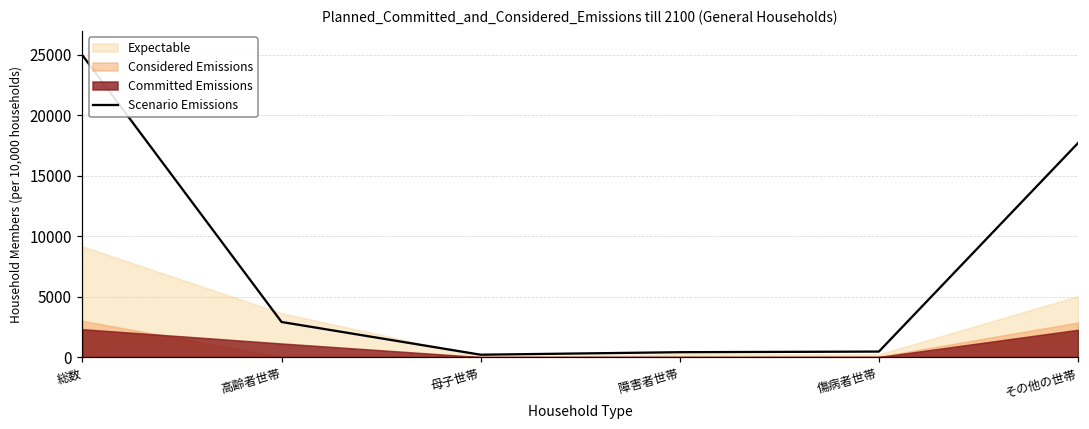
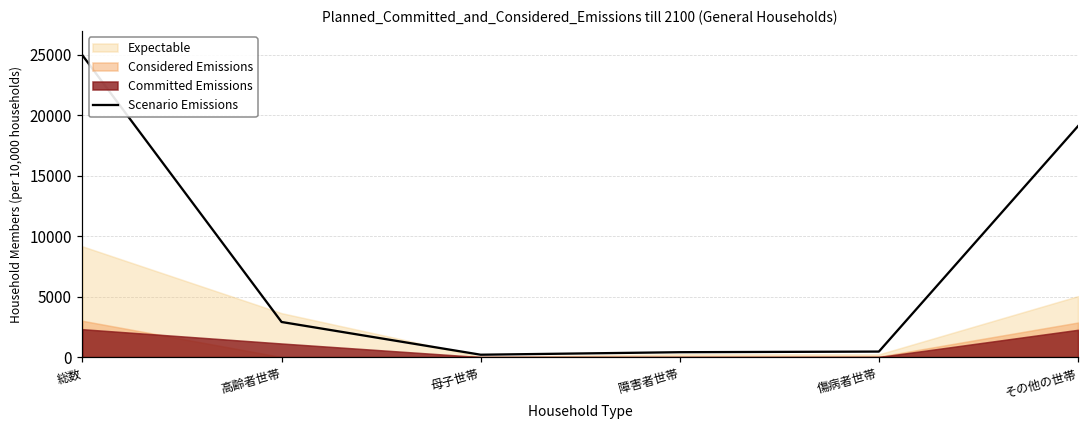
  {
    "Scenario Emissions": {
      "総数": 24900,
      "高齢者世帯": 2900,
      "傷病者世帯": 500,
-     "その他の世帯": 17700
+     "その他の世帯": 19100
    },
    "Committed Emissions": {
      "総数": 2300,
      "高齢者世帯": 1100,
      "その他の世帯": 2300
    }
  }
